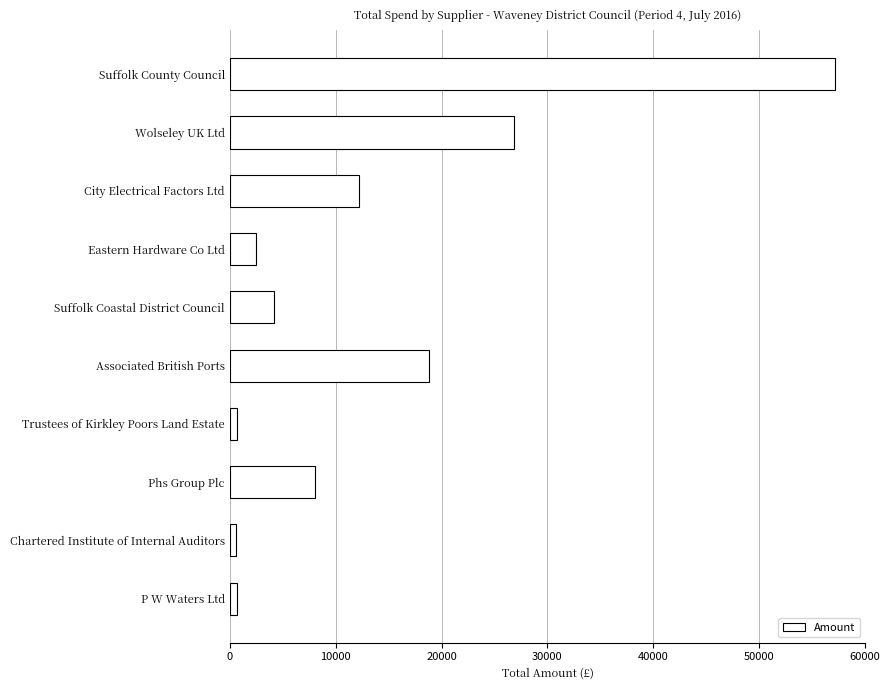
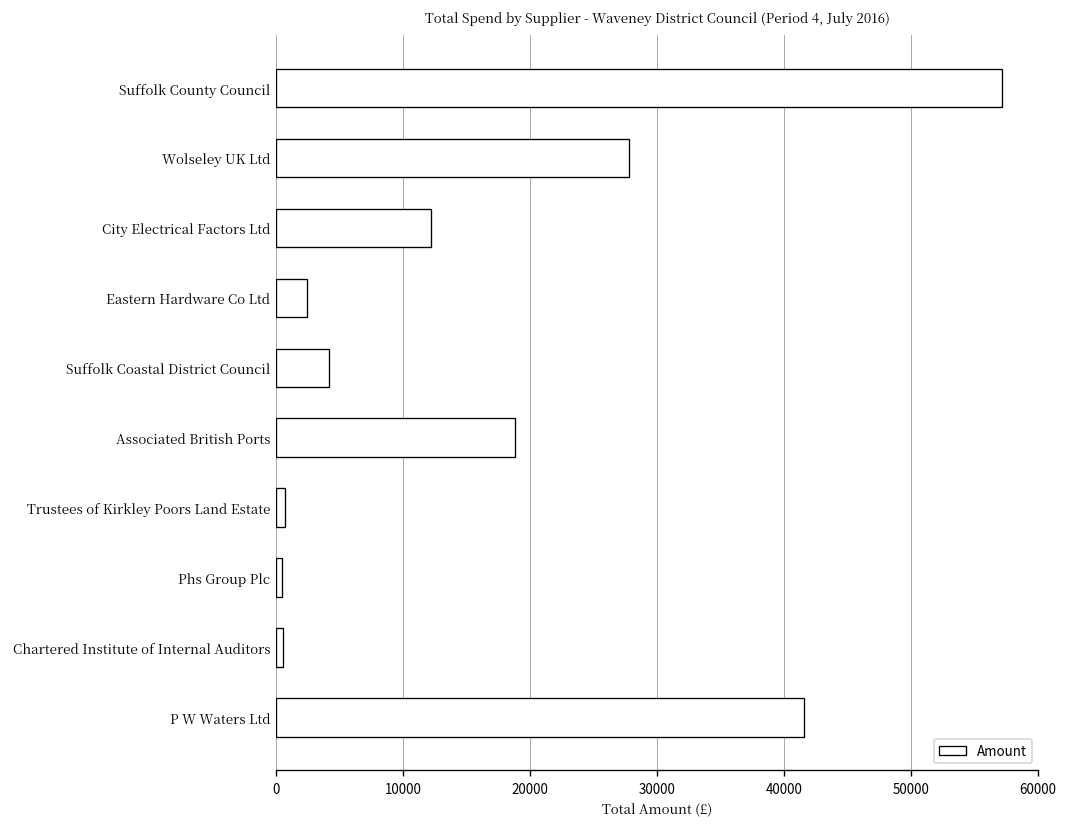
  {
    "Suffolk County Council": 57200,
-   "Wolseley UK Ltd": 26800,
+   "Wolseley UK Ltd": 27800,
    "City Electrical Factors Ltd": 12200,
    "Eastern Hardware Co Ltd": 2500,
    "Suffolk Coastal District Council": 4100,
    "Associated British Ports": 18800,
    "Trustees of Kirkley Poors Land Estate": 700,
-   "Phs Group Plc": 8000,
+   "Phs Group Plc": 500,
    "Chartered Institute of Internal Auditors": 500,
-   "P W Waters Ltd": 600
+   "P W Waters Ltd": 41600
  }
